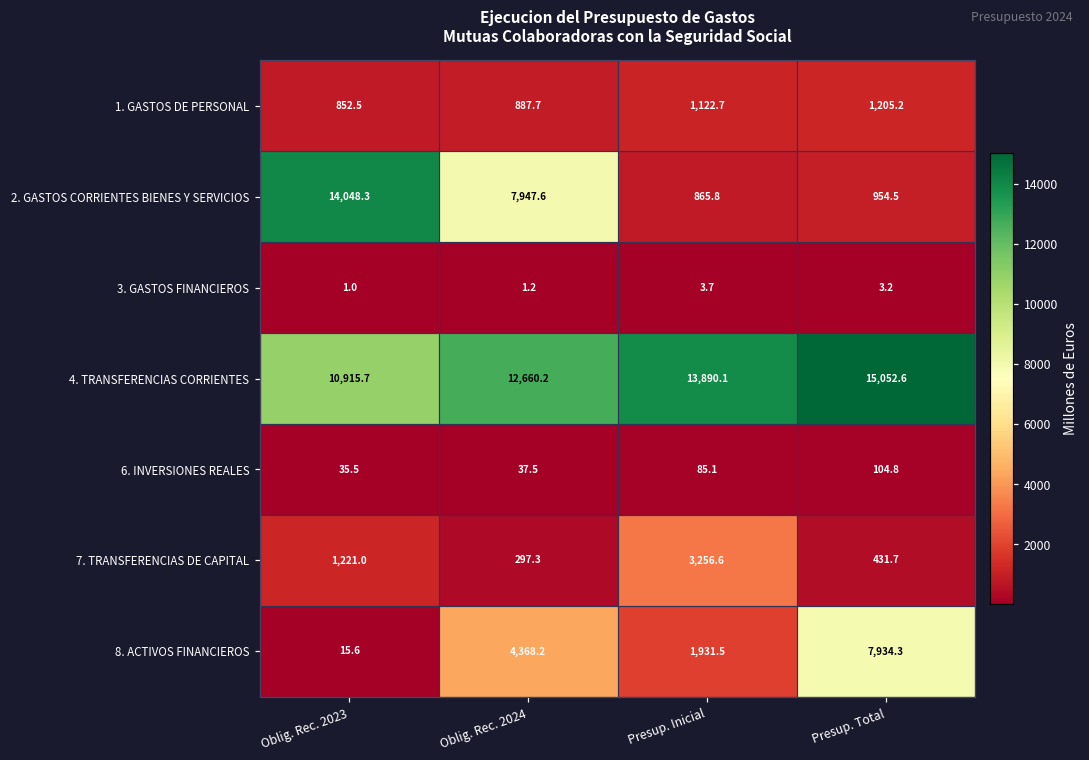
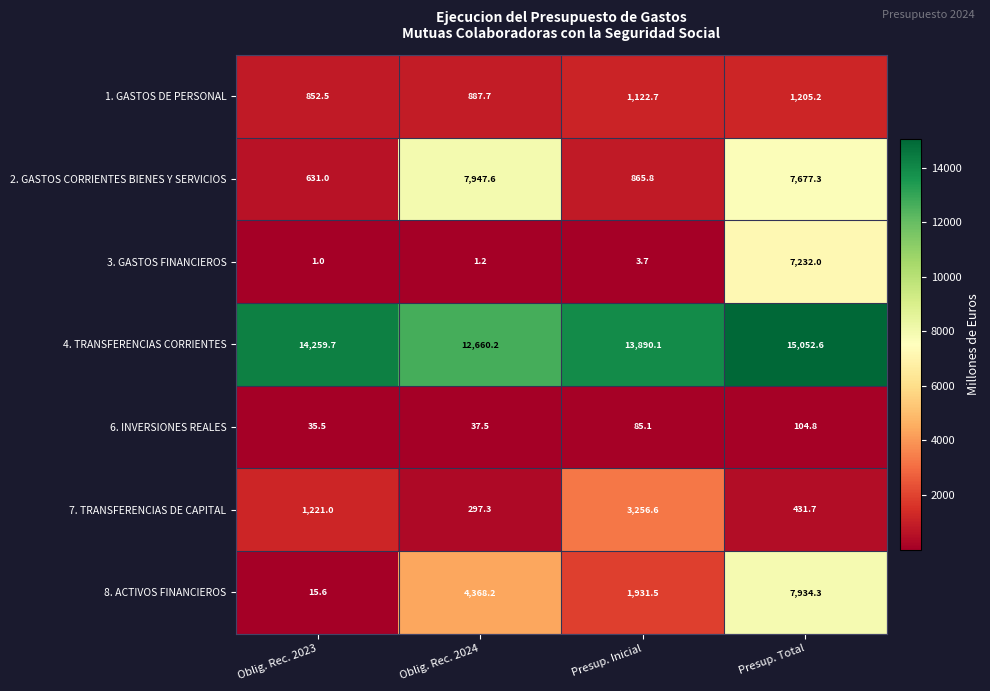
  {
    "1. GASTOS DE PERSONAL": {
      "Oblig. Rec. 2023": "852.5",
      "Oblig. Rec. 2024": "887.7",
      "Presup. Inicial": "1,122.7",
      "Presup. Total": "1,205.2"
    },
    "2. GASTOS CORRIENTES BIENES Y SERVICIOS": {
-     "Oblig. Rec. 2023": "14,048.3",
+     "Oblig. Rec. 2023": "631.0",
      "Oblig. Rec. 2024": "7,947.6",
      "Presup. Inicial": "865.8",
-     "Presup. Total": "954.5"
+     "Presup. Total": "7,677.3"
    },
    "3. GASTOS FINANCIEROS": {
      "Oblig. Rec. 2023": "1.0",
      "Oblig. Rec. 2024": "1.2",
      "Presup. Inicial": "3.7",
-     "Presup. Total": "3.2"
+     "Presup. Total": "7,232.0"
    },
    "4. TRANSFERENCIAS CORRIENTES": {
-     "Oblig. Rec. 2023": "10,915.7",
+     "Oblig. Rec. 2023": "14,259.7",
      "Oblig. Rec. 2024": "12,660.2",
      "Presup. Inicial": "13,890.1",
      "Presup. Total": "15,052.6"
    },
    "6. INVERSIONES REALES": {
      "Oblig. Rec. 2023": "35.5",
      "Oblig. Rec. 2024": "37.5",
      "Presup. Inicial": "85.1",
      "Presup. Total": "104.8"
    },
    "7. TRANSFERENCIAS DE CAPITAL": {
      "Oblig. Rec. 2023": "1,221.0",
      "Oblig. Rec. 2024": "297.3",
      "Presup. Inicial": "3,256.6",
      "Presup. Total": "431.7"
    },
    "8. ACTIVOS FINANCIEROS": {
      "Oblig. Rec. 2023": "15.6",
      "Oblig. Rec. 2024": "4,368.2",
      "Presup. Inicial": "1,931.5",
      "Presup. Total": "7,934.3"
    }
  }
